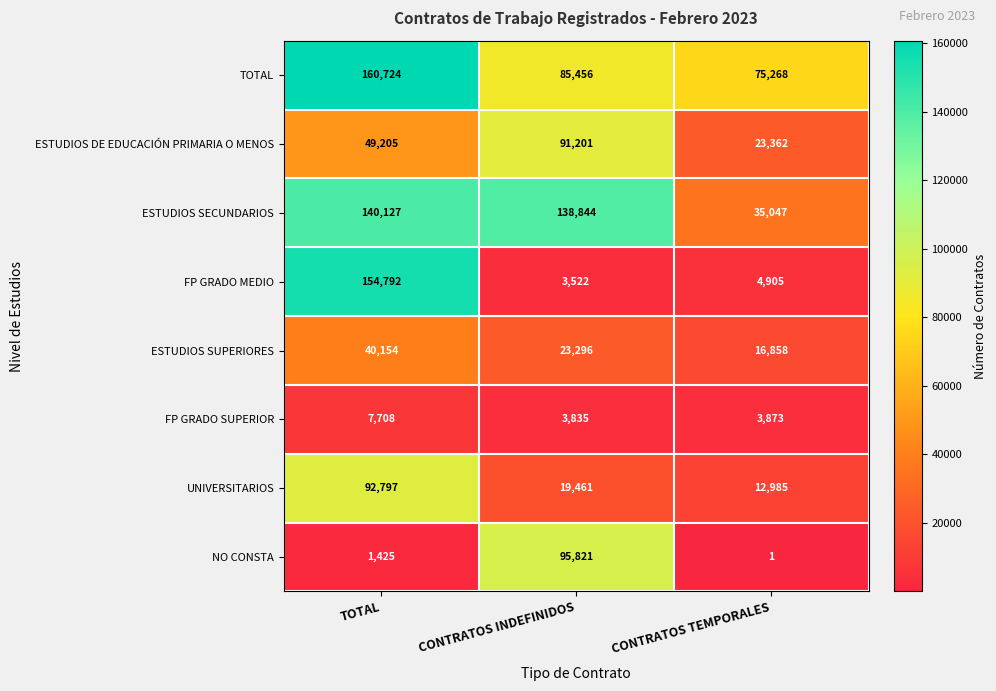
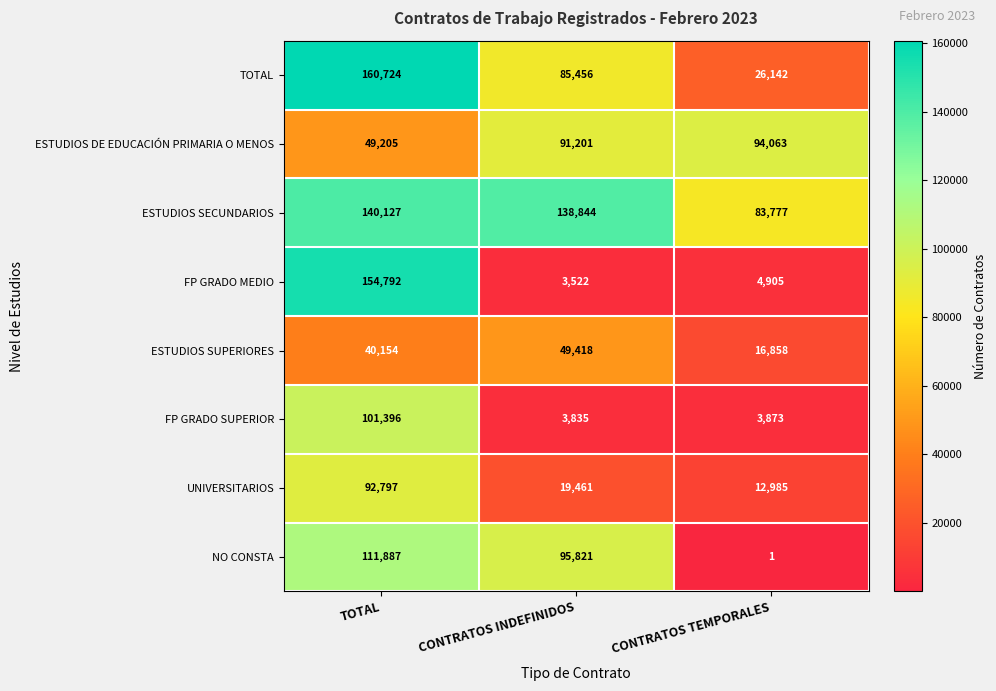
  {
    "TOTAL": {
      "TOTAL": "160,724",
      "CONTRATOS INDEFINIDOS": "85,456",
-     "CONTRATOS TEMPORALES": "75,268"
+     "CONTRATOS TEMPORALES": "26,142"
    },
    "ESTUDIOS DE EDUCACIÓN PRIMARIA O MENOS": {
      "TOTAL": "49,205",
      "CONTRATOS INDEFINIDOS": "91,201",
-     "CONTRATOS TEMPORALES": "23,362"
+     "CONTRATOS TEMPORALES": "94,063"
    },
    "ESTUDIOS SECUNDARIOS": {
      "TOTAL": "140,127",
      "CONTRATOS INDEFINIDOS": "138,844",
-     "CONTRATOS TEMPORALES": "35,047"
+     "CONTRATOS TEMPORALES": "83,777"
    },
    "FP GRADO MEDIO": {
      "TOTAL": "154,792",
      "CONTRATOS INDEFINIDOS": "3,522",
      "CONTRATOS TEMPORALES": "4,905"
    },
    "ESTUDIOS SUPERIORES": {
      "TOTAL": "40,154",
-     "CONTRATOS INDEFINIDOS": "23,296",
+     "CONTRATOS INDEFINIDOS": "49,418",
      "CONTRATOS TEMPORALES": "16,858"
    },
    "FP GRADO SUPERIOR": {
-     "TOTAL": "7,708",
+     "TOTAL": "101,396",
      "CONTRATOS INDEFINIDOS": "3,835",
      "CONTRATOS TEMPORALES": "3,873"
    },
    "UNIVERSITARIOS": {
      "TOTAL": "92,797",
      "CONTRATOS INDEFINIDOS": "19,461",
      "CONTRATOS TEMPORALES": "12,985"
    },
    "NO CONSTA": {
-     "TOTAL": "1,425",
+     "TOTAL": "111,887",
      "CONTRATOS INDEFINIDOS": "95,821",
      "CONTRATOS TEMPORALES": "1"
    }
  }
